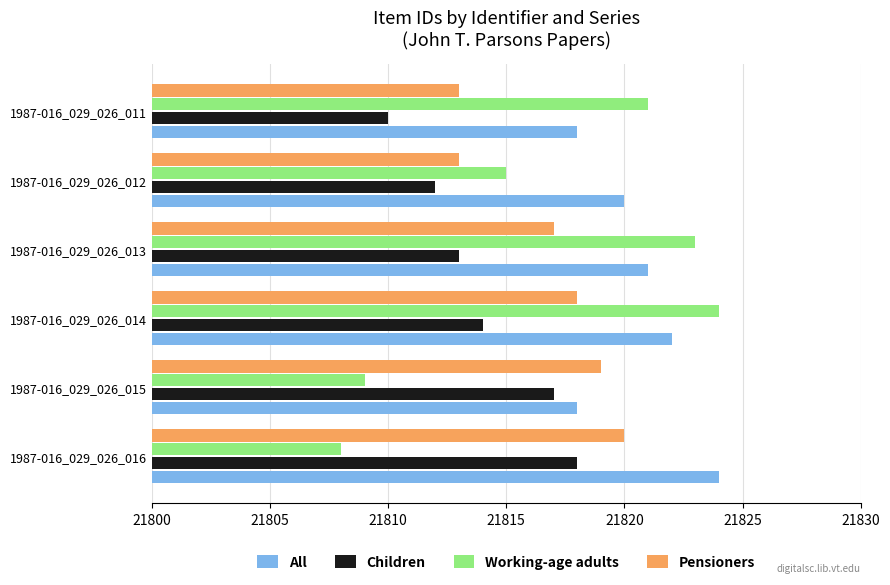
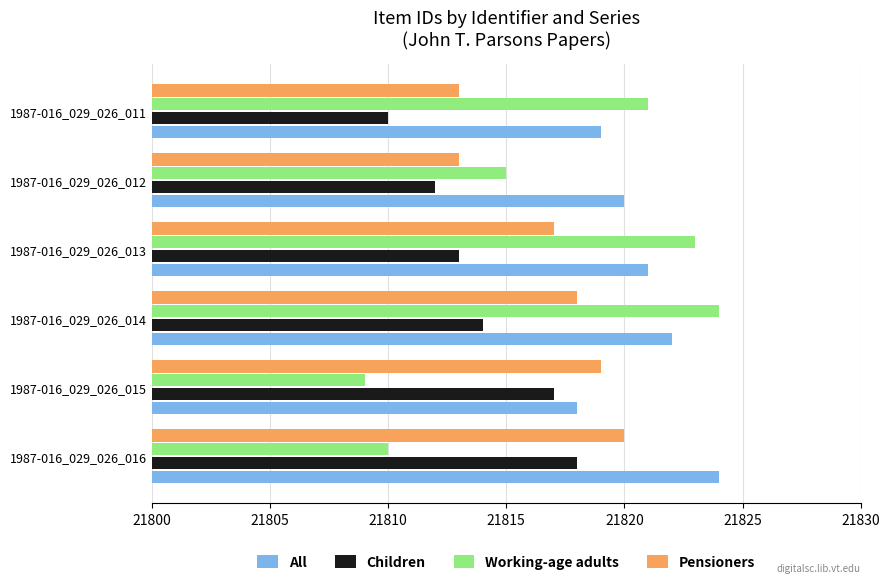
  {
    "All": {
-     "1987-016_029_026_011": 21818,
+     "1987-016_029_026_011": 21819,
      "1987-016_029_026_012": 21820,
      "1987-016_029_026_013": 21821,
      "1987-016_029_026_014": 21822,
      "1987-016_029_026_015": 21818,
      "1987-016_029_026_016": 21824
    },
    "Children": {
      "1987-016_029_026_011": 21810,
      "1987-016_029_026_012": 21812,
      "1987-016_029_026_013": 21813,
      "1987-016_029_026_014": 21814,
      "1987-016_029_026_015": 21817,
      "1987-016_029_026_016": 21818
    },
    "Working-age adults": {
      "1987-016_029_026_011": 21821,
      "1987-016_029_026_012": 21815,
      "1987-016_029_026_013": 21823,
      "1987-016_029_026_014": 21824,
      "1987-016_029_026_015": 21809,
-     "1987-016_029_026_016": 21808
+     "1987-016_029_026_016": 21810
    },
    "Pensioners": {
      "1987-016_029_026_011": 21813,
      "1987-016_029_026_012": 21813,
      "1987-016_029_026_013": 21817,
      "1987-016_029_026_014": 21818,
      "1987-016_029_026_015": 21819,
      "1987-016_029_026_016": 21820
    }
  }
